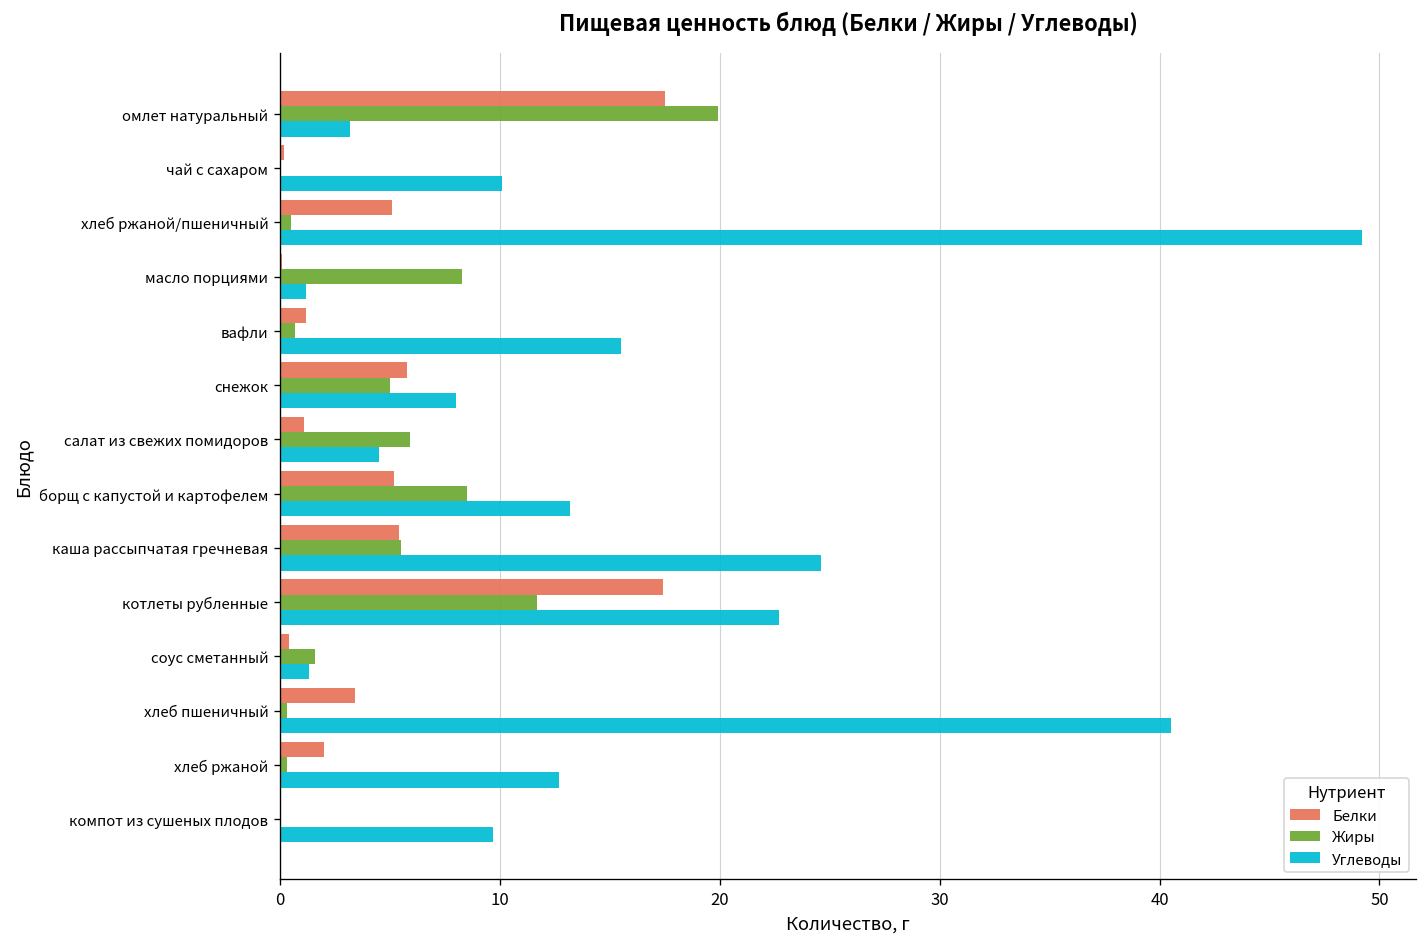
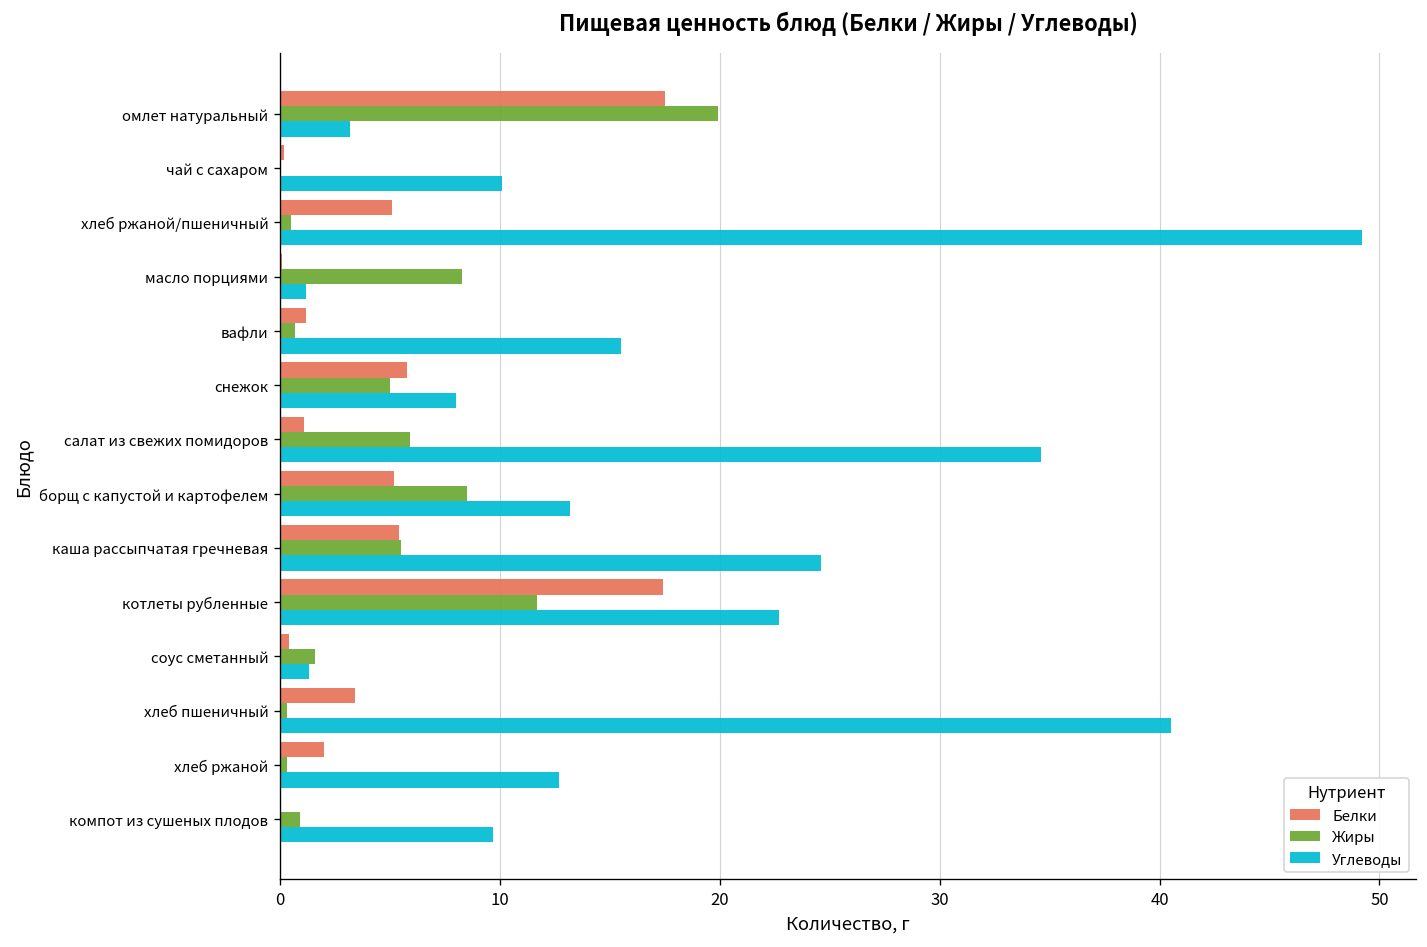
  {
    "Белки": {
      "омлет натуральный": 17.5,
      "чай с сахаром": 0.2,
      "хлеб ржаной/пшеничный": 5.1,
      "вафли": 1.2,
      "снежок": 5.8,
      "салат из свежих помидоров": 1.1,
      "борщ с капустой и картофелем": 5.2,
      "каша рассыпчатая гречневая": 5.4,
      "котлеты рубленные": 17.4,
      "соус сметанный": 0.4,
      "хлеб пшеничный": 3.4,
      "хлеб ржаной": 2.0,
      "компот из сушеных плодов": 0.0
    },
    "Жиры": {
      "омлет натуральный": 19.9,
      "чай с сахаром": 0.0,
      "хлеб ржаной/пшеничный": 0.5,
      "масло порциями": 8.3,
      "вафли": 0.7,
      "снежок": 5.0,
      "салат из свежих помидоров": 5.9,
      "борщ с капустой и картофелем": 8.5,
      "каша рассыпчатая гречневая": 5.5,
      "котлеты рубленные": 11.7,
      "соус сметанный": 1.6,
      "хлеб пшеничный": 0.3,
      "хлеб ржаной": 0.3,
-     "компот из сушеных плодов": 0.0
+     "компот из сушеных плодов": 0.9
    },
    "Углеводы": {
      "омлет натуральный": 3.2,
      "чай с сахаром": 10.1,
      "хлеб ржаной/пшеничный": 49.2,
      "масло порциями": 1.2,
      "вафли": 15.5,
      "снежок": 8.0,
-     "салат из свежих помидоров": 4.5,
+     "салат из свежих помидоров": 34.6,
      "борщ с капустой и картофелем": 13.2,
      "каша рассыпчатая гречневая": 24.6,
      "котлеты рубленные": 22.7,
      "соус сметанный": 1.3,
      "хлеб пшеничный": 40.5,
      "хлеб ржаной": 12.7,
      "компот из сушеных плодов": 9.7
    }
  }
